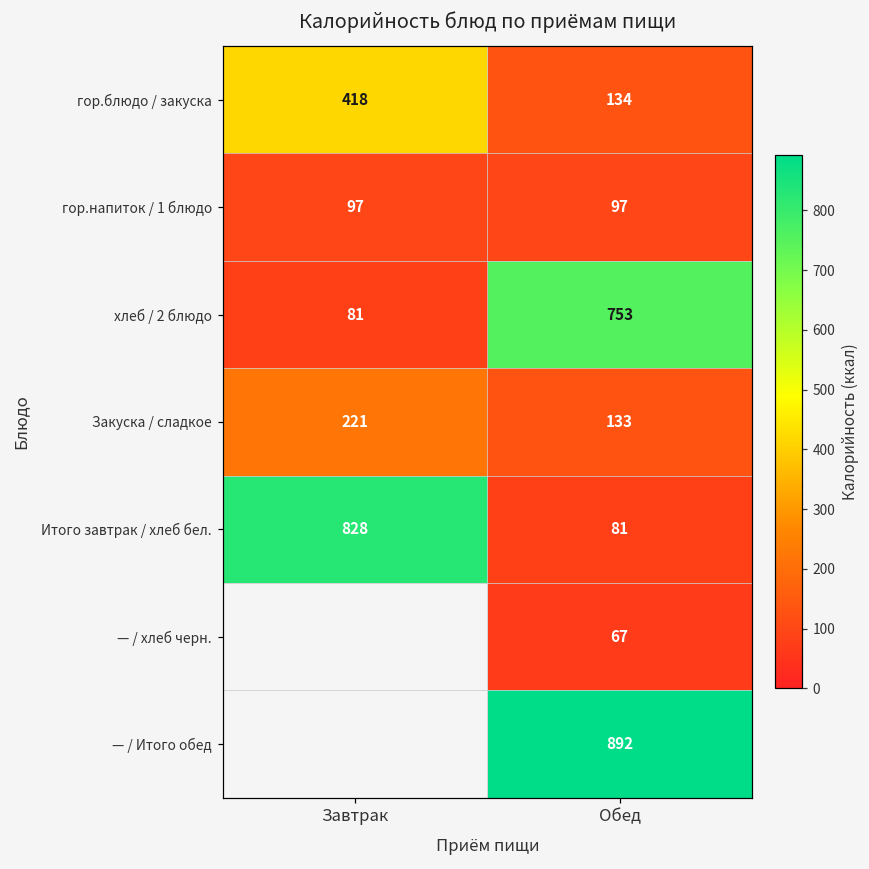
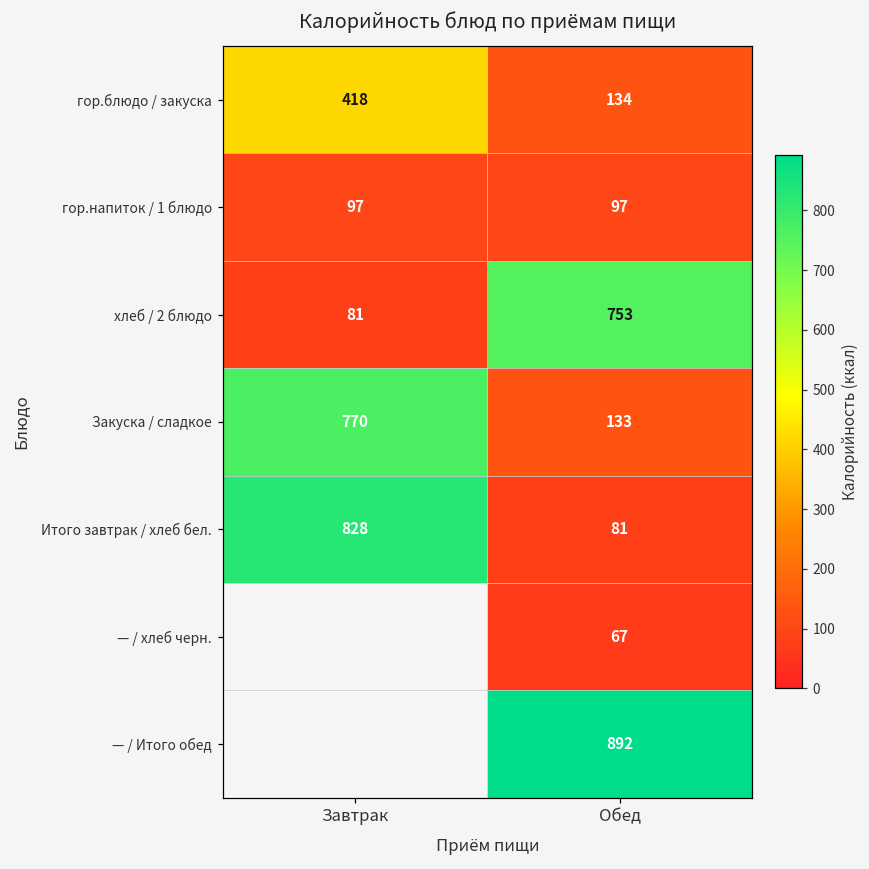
  {
    "гор.блюдо / закуска": {
      "Завтрак": 418,
      "Обед": 134
    },
    "гор.напиток / 1 блюдо": {
      "Завтрак": 97,
      "Обед": 97
    },
    "хлеб / 2 блюдо": {
      "Завтрак": 81,
      "Обед": 753
    },
    "Закуска / сладкое": {
-     "Завтрак": 221,
+     "Завтрак": 770,
      "Обед": 133
    },
    "Итого завтрак / хлеб бел.": {
      "Завтрак": 828,
      "Обед": 81
    },
    "— / хлеб черн.": {
      "Обед": 67
    },
    "— / Итого обед": {
      "Обед": 892
    }
  }
